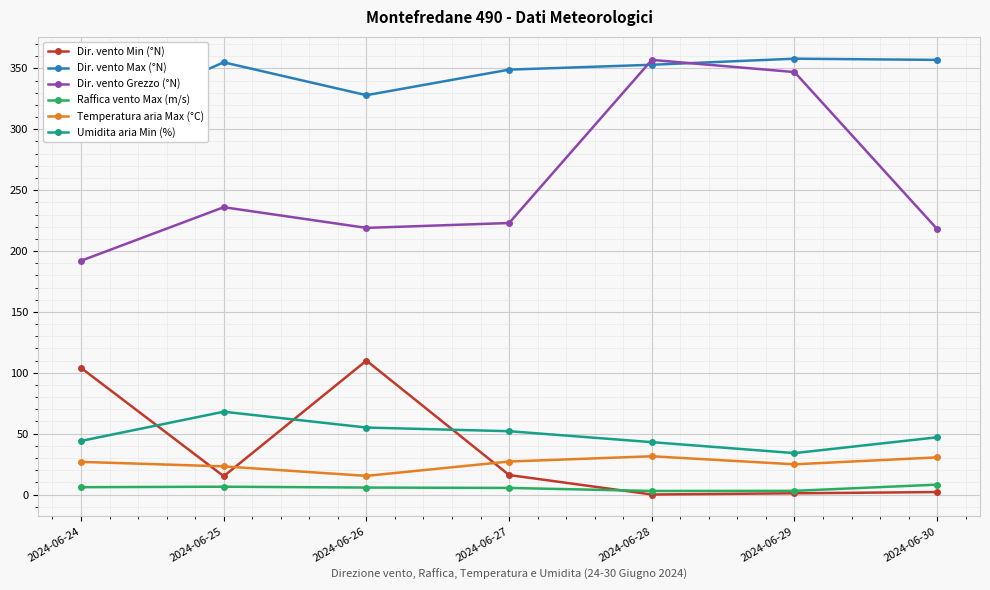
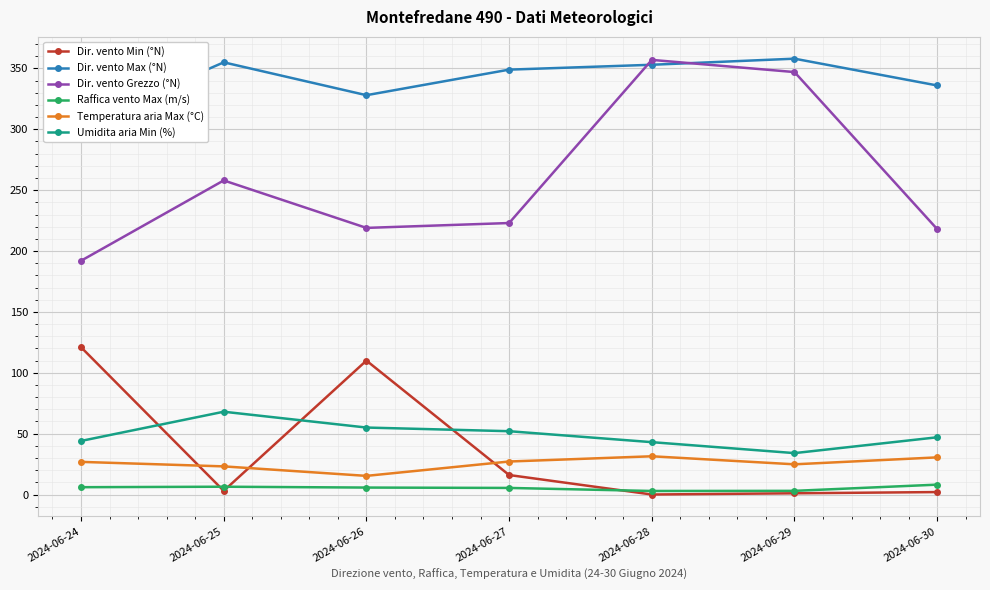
  {
    "Dir. vento Min (°N)": {
-     "2024-06-24": 104,
-     "2024-06-25": 15,
+     "2024-06-24": 121,
+     "2024-06-25": 3,
      "2024-06-26": 110,
      "2024-06-27": 16,
      "2024-06-28": 0,
      "2024-06-30": 2
    },
    "Dir. vento Max (°N)": {
      "2024-06-25": 355,
      "2024-06-26": 328,
      "2024-06-27": 349,
      "2024-06-28": 353,
      "2024-06-29": 358,
-     "2024-06-30": 357
+     "2024-06-30": 336
    },
    "Dir. vento Grezzo (°N)": {
      "2024-06-24": 192,
-     "2024-06-25": 236,
+     "2024-06-25": 258,
      "2024-06-26": 219,
      "2024-06-27": 223,
      "2024-06-28": 357,
      "2024-06-29": 347,
      "2024-06-30": 218
    },
    "Temperatura aria Max (°C)": {
      "2024-06-24": 27,
      "2024-06-25": 23,
      "2024-06-26": 15,
      "2024-06-27": 27,
      "2024-06-28": 31,
      "2024-06-29": 25,
      "2024-06-30": 31
    }
  }
